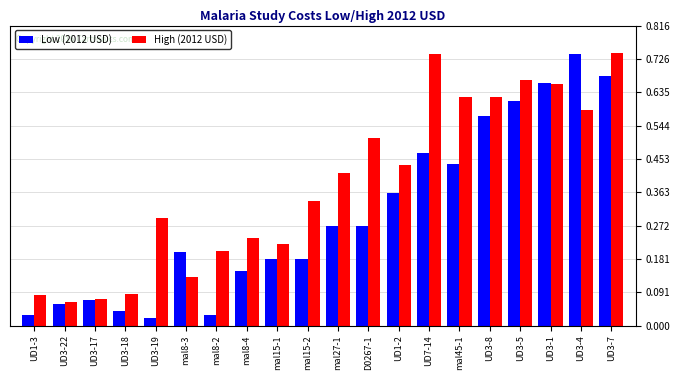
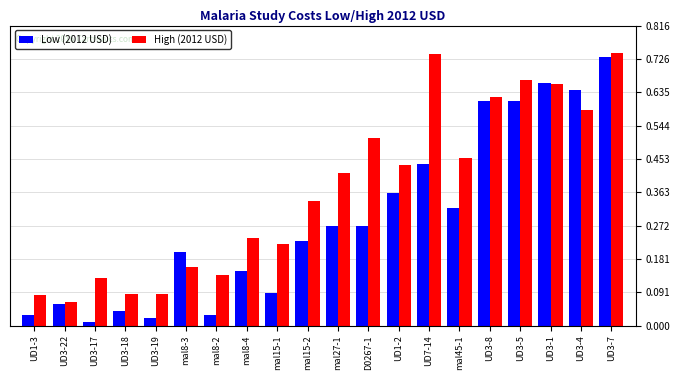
  {
    "Low (2012 USD)": {
      "UD1-3": 0.03,
      "UD3-22": 0.06,
-     "UD3-17": 0.07,
+     "UD3-17": 0.01,
      "UD3-18": 0.04,
      "UD3-19": 0.02,
      "mal8-3": 0.20,
      "mal8-2": 0.03,
      "mal8-4": 0.15,
-     "mal15-1": 0.18,
-     "mal15-2": 0.18,
+     "mal15-1": 0.09,
+     "mal15-2": 0.23,
      "mal27-1": 0.27,
      "D0267-1": 0.27,
      "UD1-2": 0.36,
-     "UD7-14": 0.47,
-     "mal45-1": 0.44,
-     "UD3-8": 0.57,
+     "UD7-14": 0.44,
+     "mal45-1": 0.32,
+     "UD3-8": 0.61,
      "UD3-5": 0.61,
      "UD3-1": 0.66,
-     "UD3-4": 0.74,
-     "UD3-7": 0.68
+     "UD3-4": 0.64,
+     "UD3-7": 0.73
    },
    "High (2012 USD)": {
      "UD1-3": 0.08,
      "UD3-22": 0.06,
-     "UD3-17": 0.07,
+     "UD3-17": 0.13,
      "UD3-18": 0.09,
-     "UD3-19": 0.29,
-     "mal8-3": 0.13,
-     "mal8-2": 0.20,
+     "UD3-19": 0.09,
+     "mal8-3": 0.16,
+     "mal8-2": 0.14,
      "mal8-4": 0.24,
      "mal15-1": 0.22,
      "mal15-2": 0.34,
      "mal27-1": 0.42,
      "D0267-1": 0.51,
      "UD1-2": 0.44,
      "UD7-14": 0.74,
-     "mal45-1": 0.62,
+     "mal45-1": 0.46,
      "UD3-8": 0.62,
      "UD3-5": 0.67,
      "UD3-1": 0.66,
      "UD3-4": 0.59,
      "UD3-7": 0.74
    }
  }
